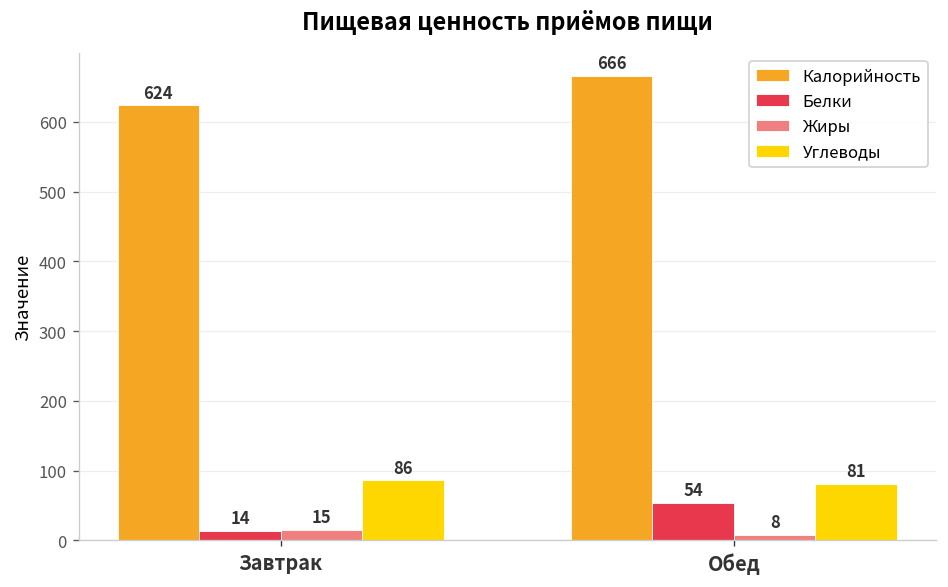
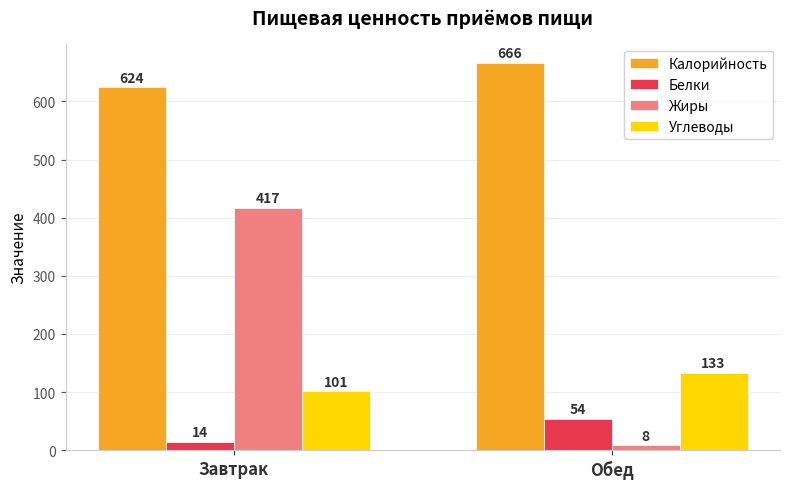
  {
    "Калорийность": {
      "Завтрак": 624,
      "Обед": 666
    },
    "Белки": {
      "Завтрак": 14,
      "Обед": 54
    },
    "Жиры": {
-     "Завтрак": 15,
+     "Завтрак": 417,
      "Обед": 8
    },
    "Углеводы": {
-     "Завтрак": 86,
-     "Обед": 81
+     "Завтрак": 101,
+     "Обед": 133
    }
  }
